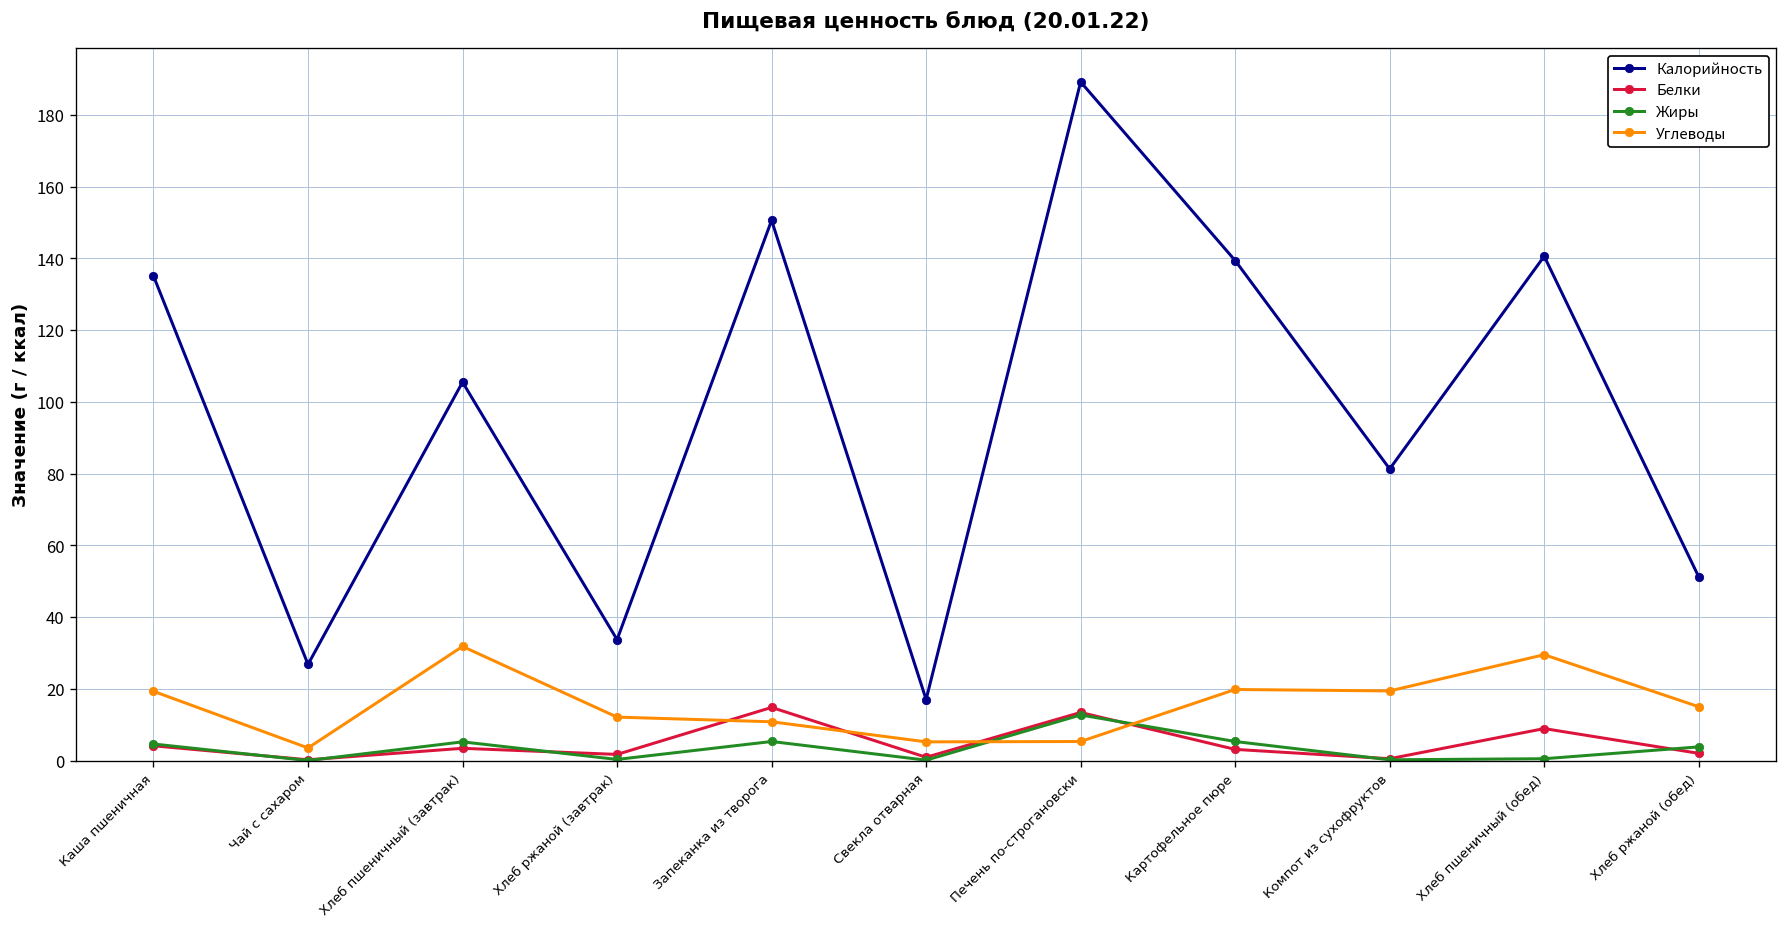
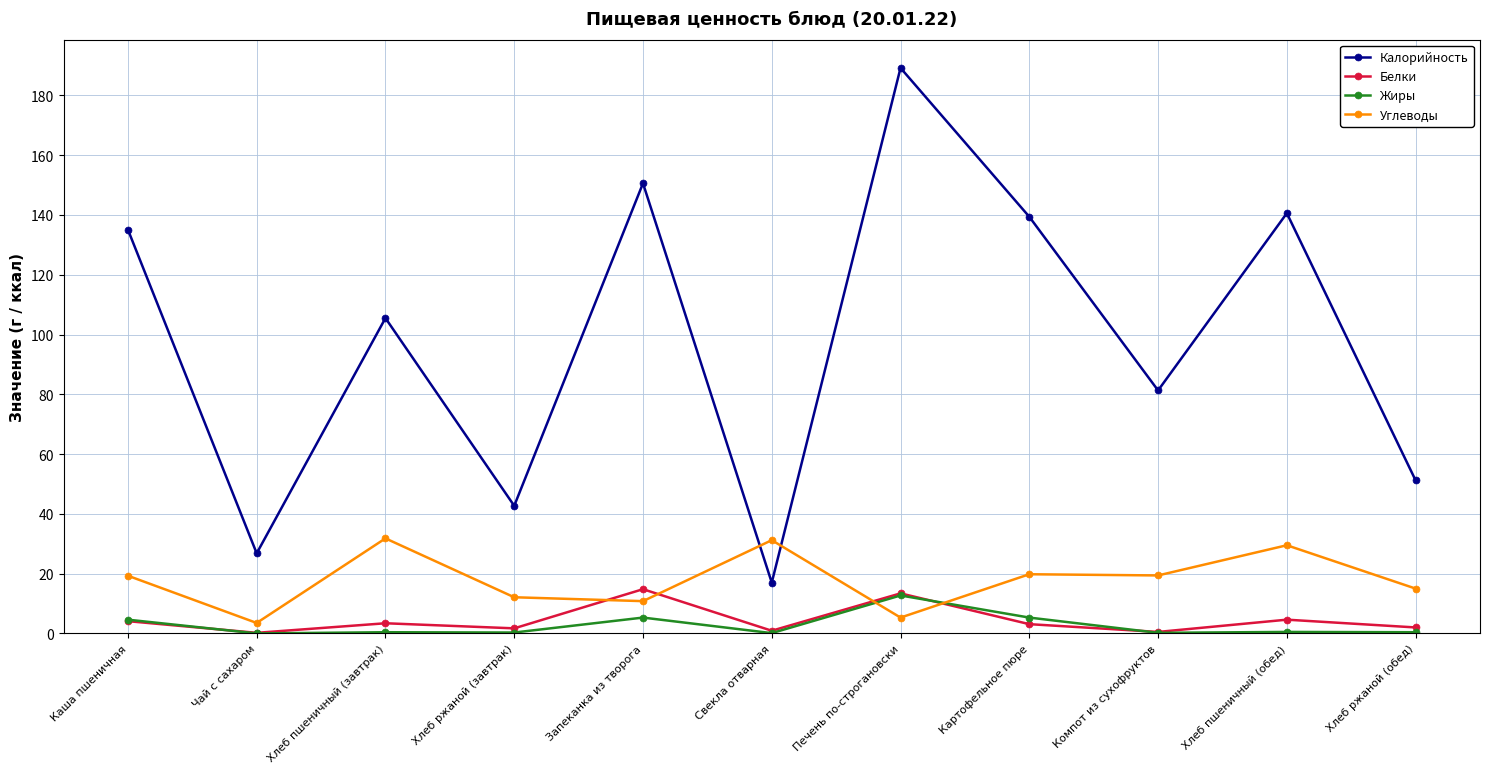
  {
    "Калорийность": {
      "Каша пшеничная": 135,
      "Чай с сахаром": 27,
      "Хлеб пшеничный (завтрак)": 106,
-     "Хлеб ржаной (завтрак)": 34,
+     "Хлеб ржаной (завтрак)": 43,
      "Запеканка из творога": 151,
      "Свекла отварная": 17,
      "Печень по-строгановски": 189,
      "Картофельное пюре": 139,
      "Компот из сухофруктов": 81,
      "Хлеб пшеничный (обед)": 141,
      "Хлеб ржаной (обед)": 51
    },
    "Белки": {
      "Хлеб пшеничный (завтрак)": 3,
      "Хлеб ржаной (завтрак)": 2,
      "Запеканка из творога": 15,
      "Картофельное пюре": 3,
-     "Хлеб пшеничный (обед)": 9,
+     "Хлеб пшеничный (обед)": 5,
      "Хлеб ржаной (обед)": 2
    },
    "Жиры": {
-     "Хлеб пшеничный (завтрак)": 5,
+     "Хлеб пшеничный (завтрак)": 0,
      "Хлеб ржаной (завтрак)": 0,
      "Запеканка из творога": 5,
      "Картофельное пюре": 5,
      "Хлеб пшеничный (обед)": 1,
-     "Хлеб ржаной (обед)": 4
+     "Хлеб ржаной (обед)": 0
    },
    "Углеводы": {
      "Каша пшеничная": 19,
      "Чай с сахаром": 4,
      "Хлеб пшеничный (завтрак)": 32,
      "Хлеб ржаной (завтрак)": 12,
      "Запеканка из творога": 11,
-     "Свекла отварная": 5,
+     "Свекла отварная": 31,
      "Печень по-строгановски": 5,
      "Картофельное пюре": 20,
      "Компот из сухофруктов": 19,
      "Хлеб пшеничный (обед)": 30,
      "Хлеб ржаной (обед)": 15
    }
  }
